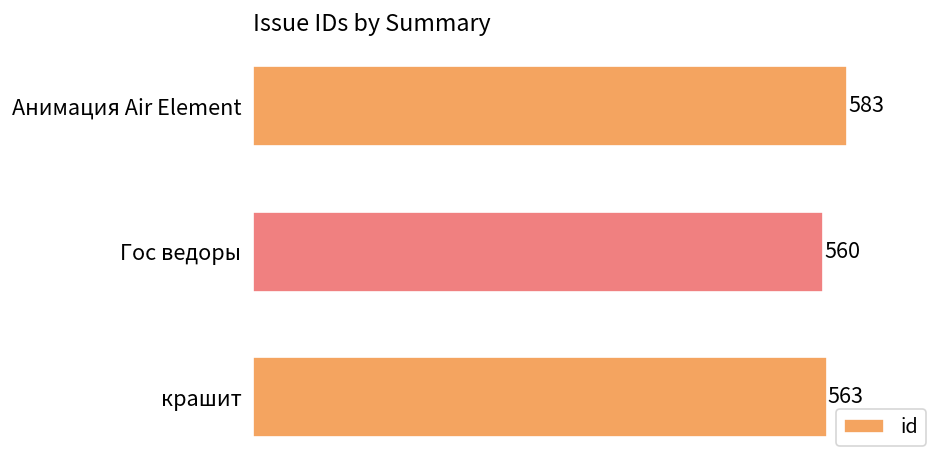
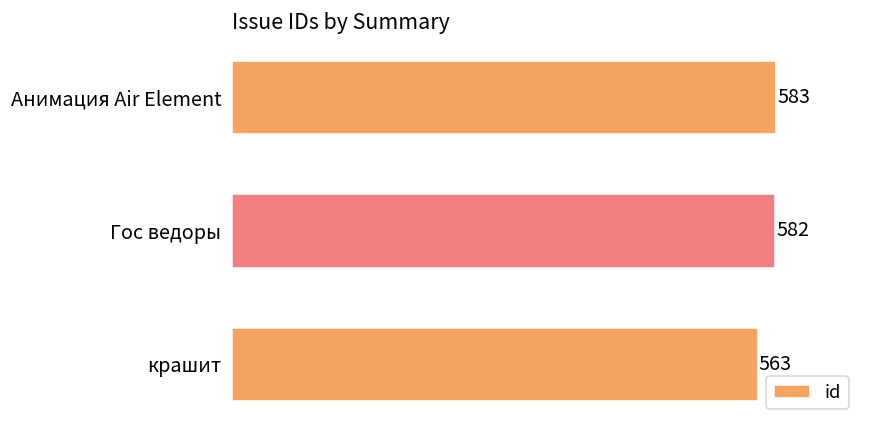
  {
    "Анимация Air Element": 583,
-   "Гос ведоры": 560,
+   "Гос ведоры": 582,
    "крашит": 563
  }
